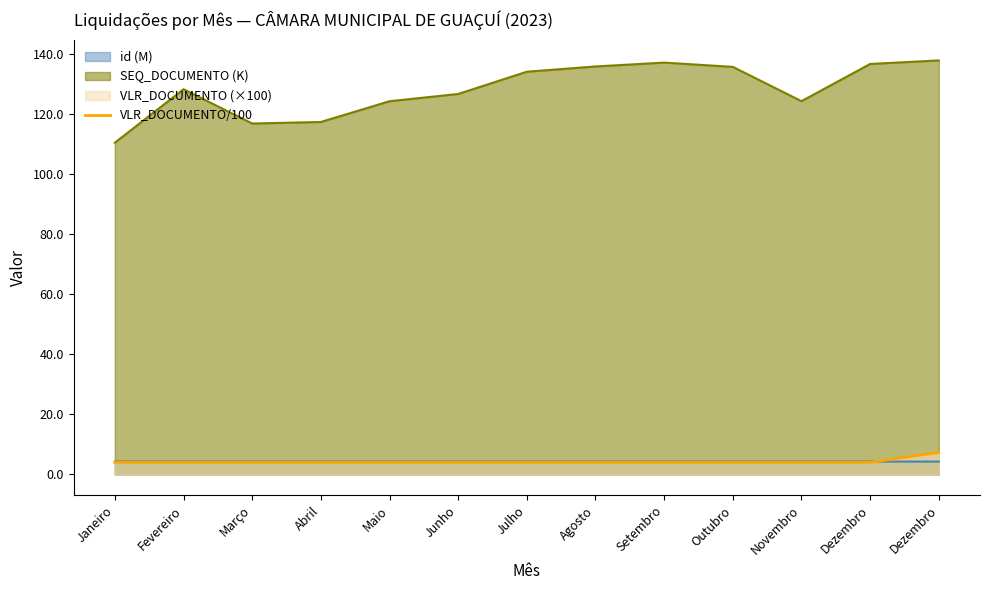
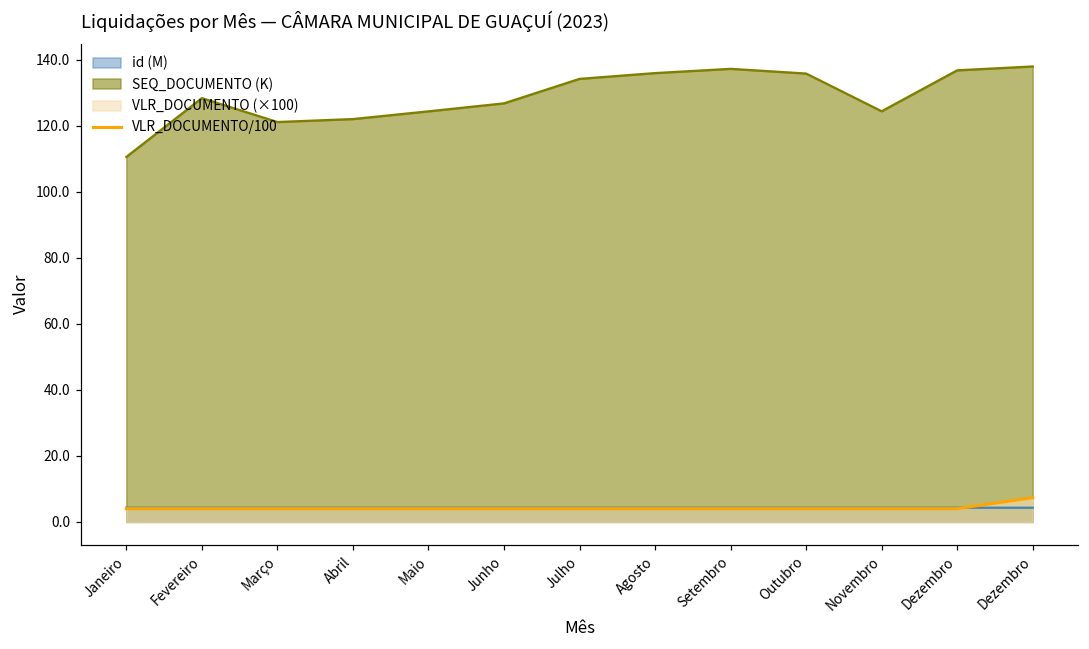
  {
    "SEQ_DOCUMENTO (K)": {
      "Janeiro": 111,
      "Fevereiro": 128,
-     "Março": 117,
-     "Abril": 117,
+     "Março": 121,
+     "Abril": 122,
      "Maio": 124,
      "Junho": 127,
      "Julho": 134,
      "Agosto": 136,
      "Setembro": 137,
      "Outubro": 136,
      "Novembro": 124
    }
  }
